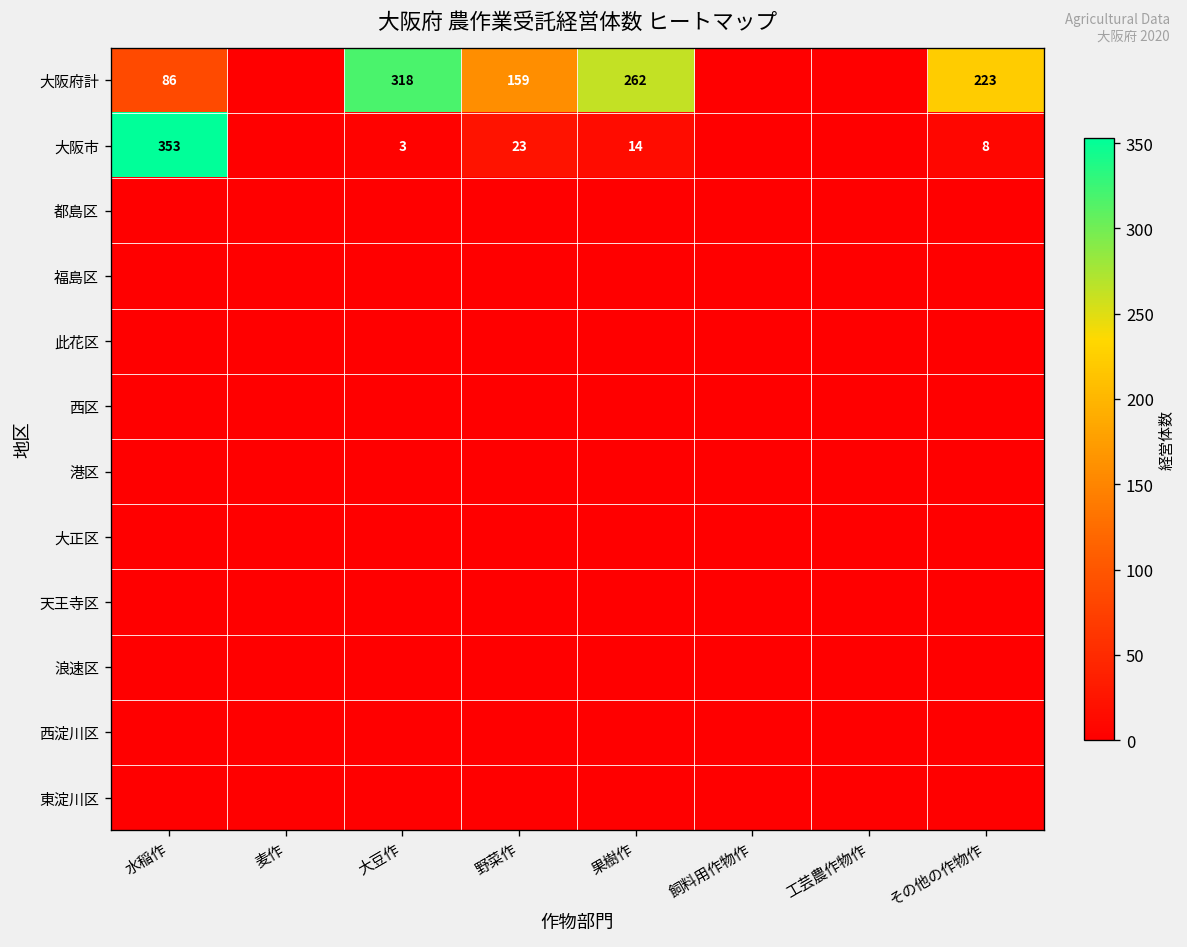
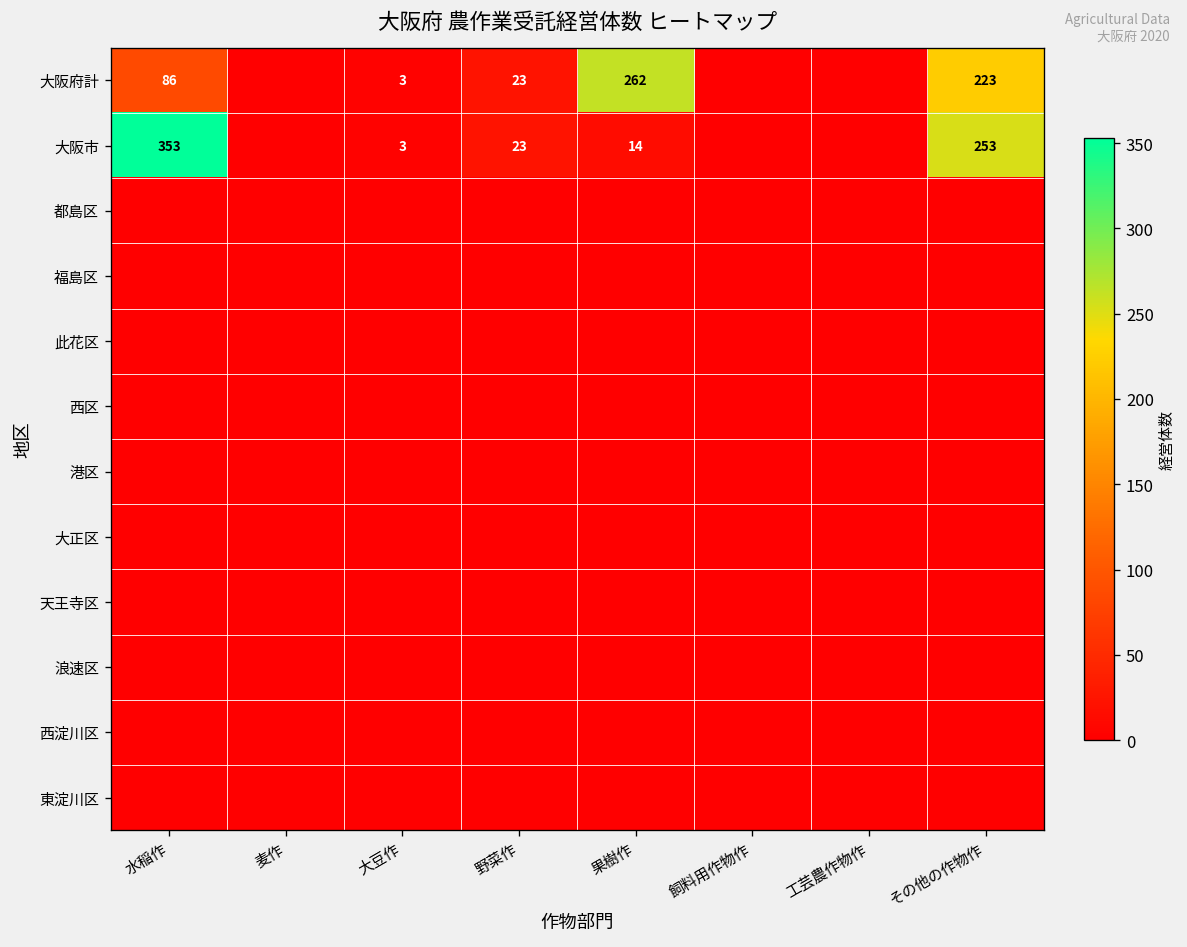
  {
    "大阪府計": {
      "水稲作": 86,
-     "大豆作": 318,
-     "野菜作": 159,
+     "大豆作": 3,
+     "野菜作": 23,
      "果樹作": 262,
      "その他の作物作": 223
    },
    "大阪市": {
      "水稲作": 353,
      "大豆作": 3,
      "野菜作": 23,
      "果樹作": 14,
-     "その他の作物作": 8
+     "その他の作物作": 253
    }
  }
